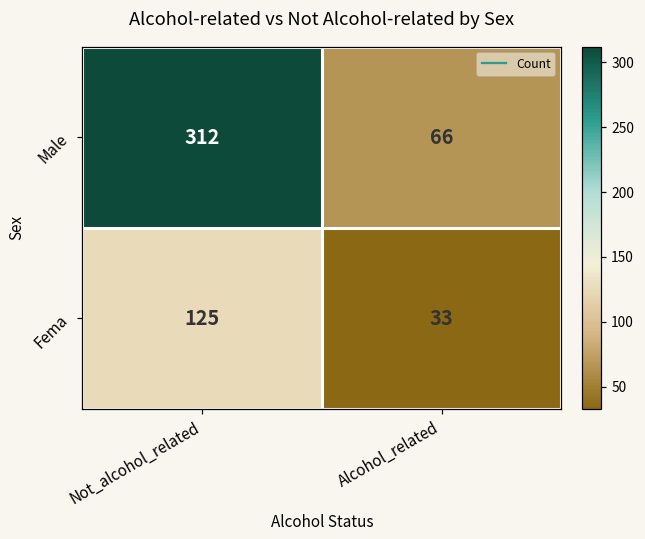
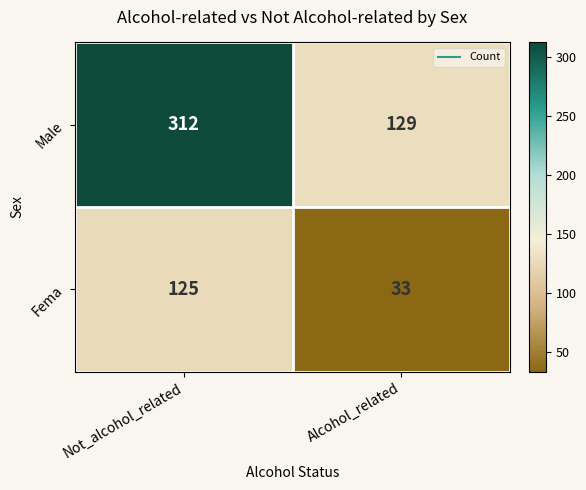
  {
    "Male": {
      "Not_alcohol_related": 312,
-     "Alcohol_related": 66
+     "Alcohol_related": 129
    },
    "Fema": {
      "Not_alcohol_related": 125,
      "Alcohol_related": 33
    }
  }
